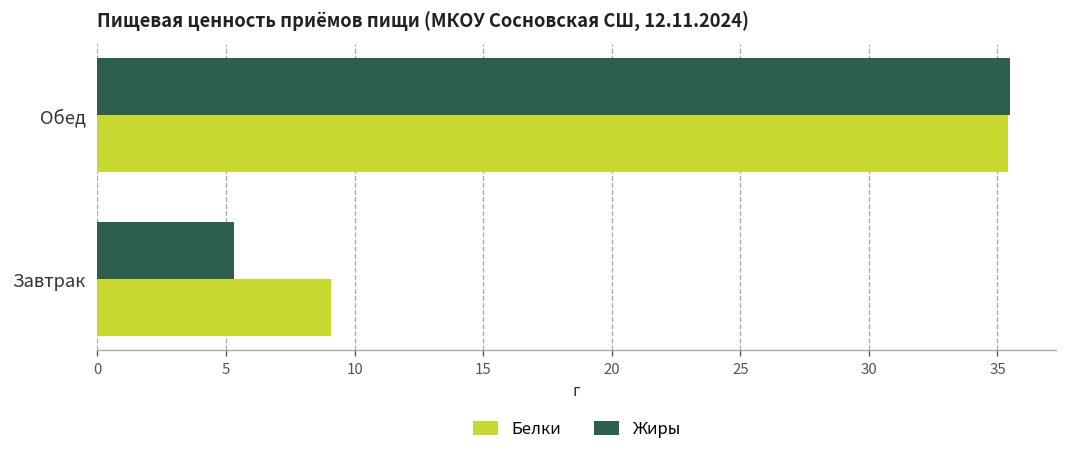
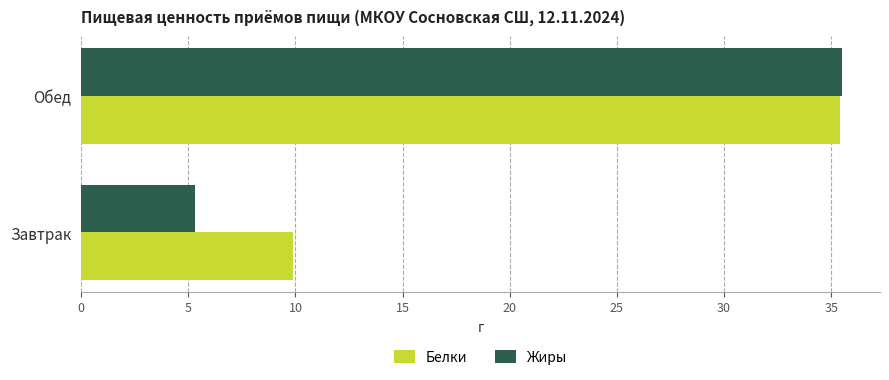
  {
    "Белки": {
      "Обед": 35.4,
-     "Завтрак": 9.1
+     "Завтрак": 9.9
    },
    "Жиры": {
      "Обед": 35.5,
      "Завтрак": 5.3
    }
  }
